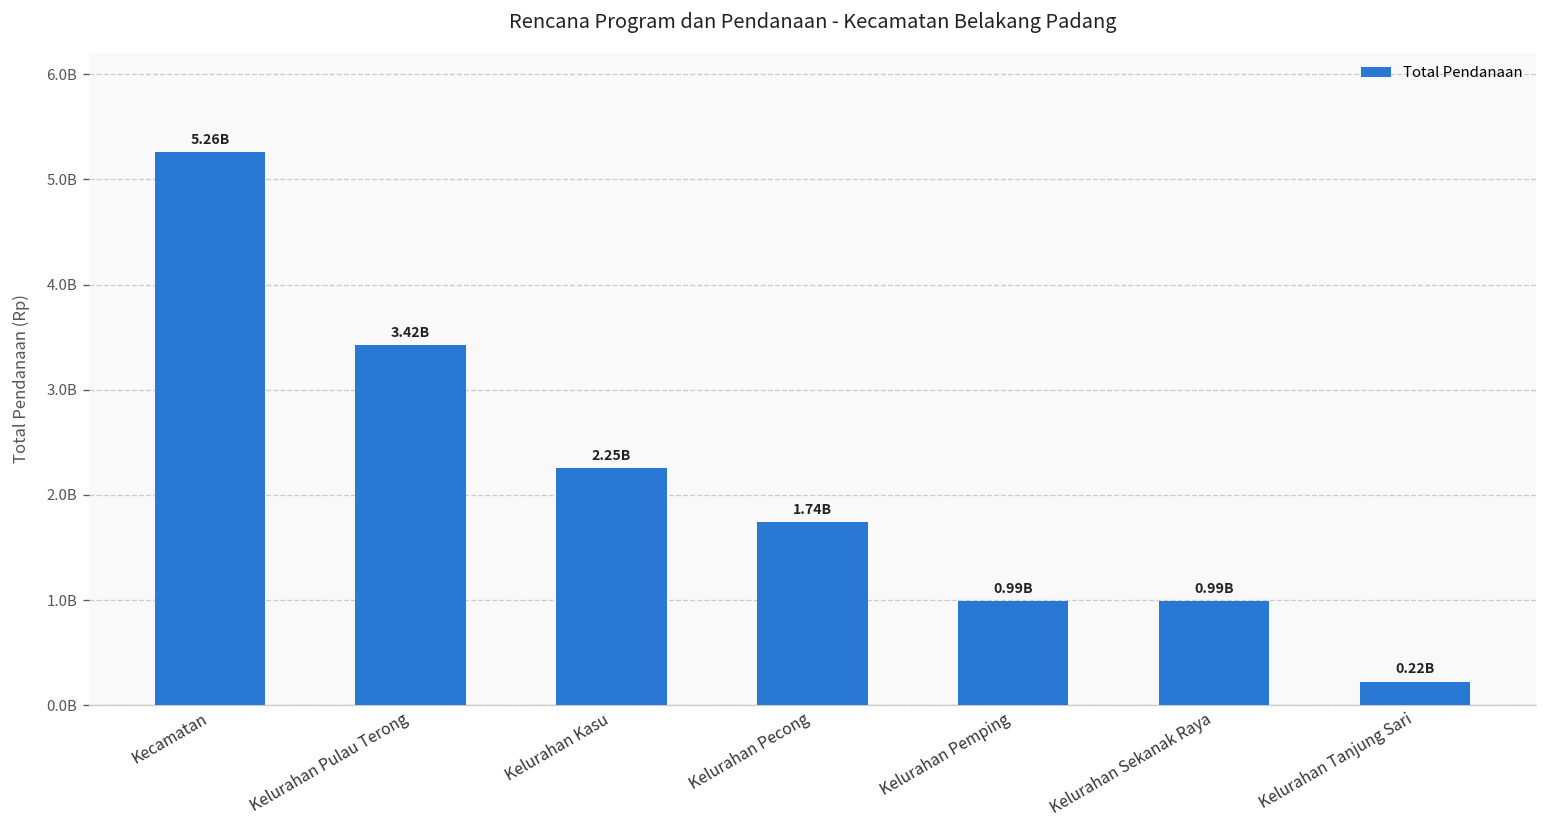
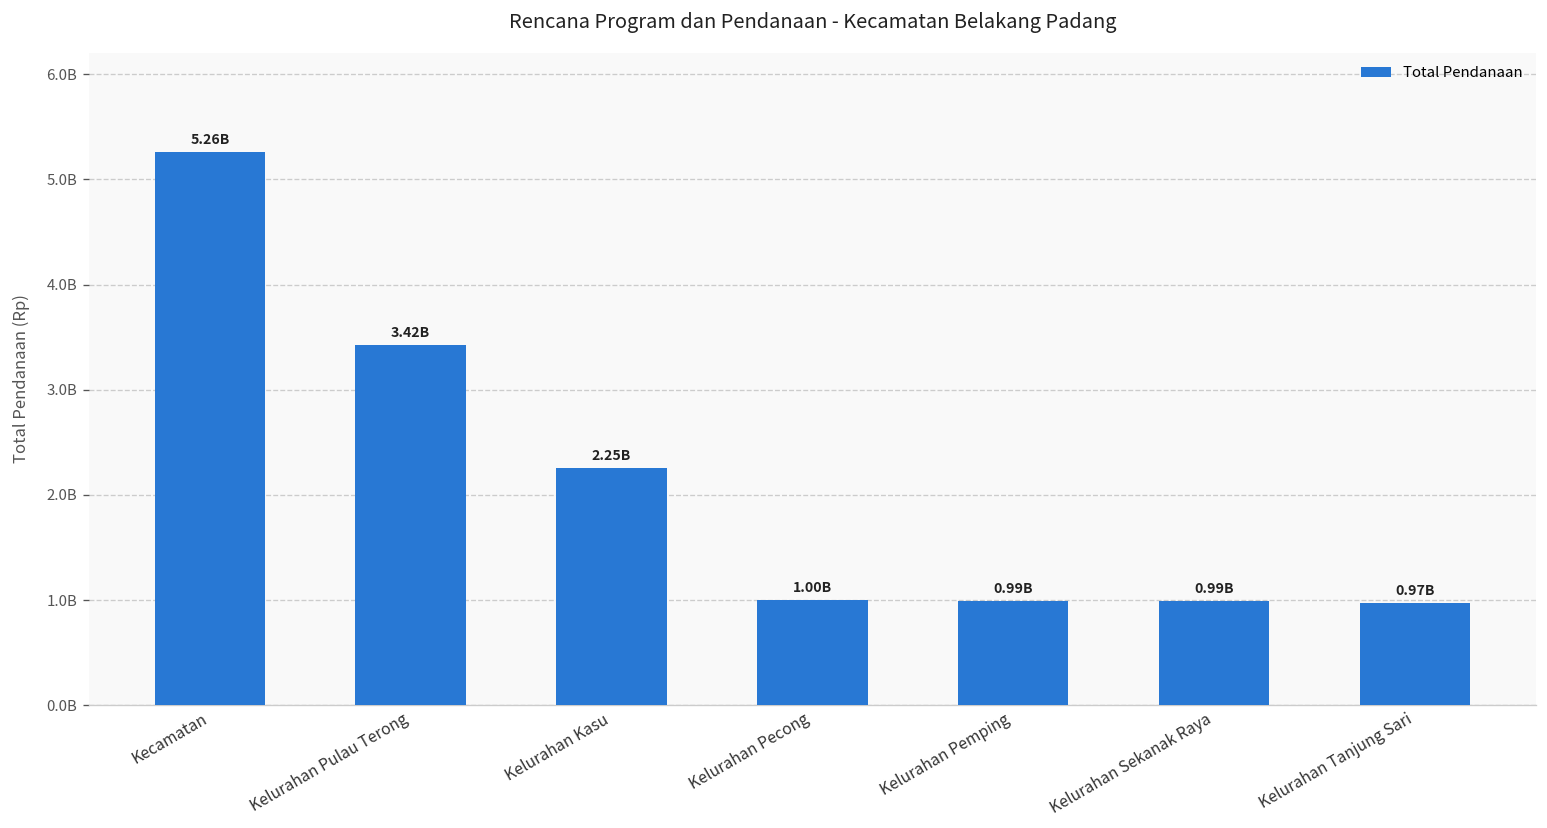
  {
    "Kecamatan": "5.26B",
    "Kelurahan Pulau Terong": "3.42B",
    "Kelurahan Kasu": "2.25B",
-   "Kelurahan Pecong": "1.74B",
+   "Kelurahan Pecong": "1.00B",
    "Kelurahan Pemping": "0.99B",
    "Kelurahan Sekanak Raya": "0.99B",
-   "Kelurahan Tanjung Sari": "0.22B"
+   "Kelurahan Tanjung Sari": "0.97B"
  }
